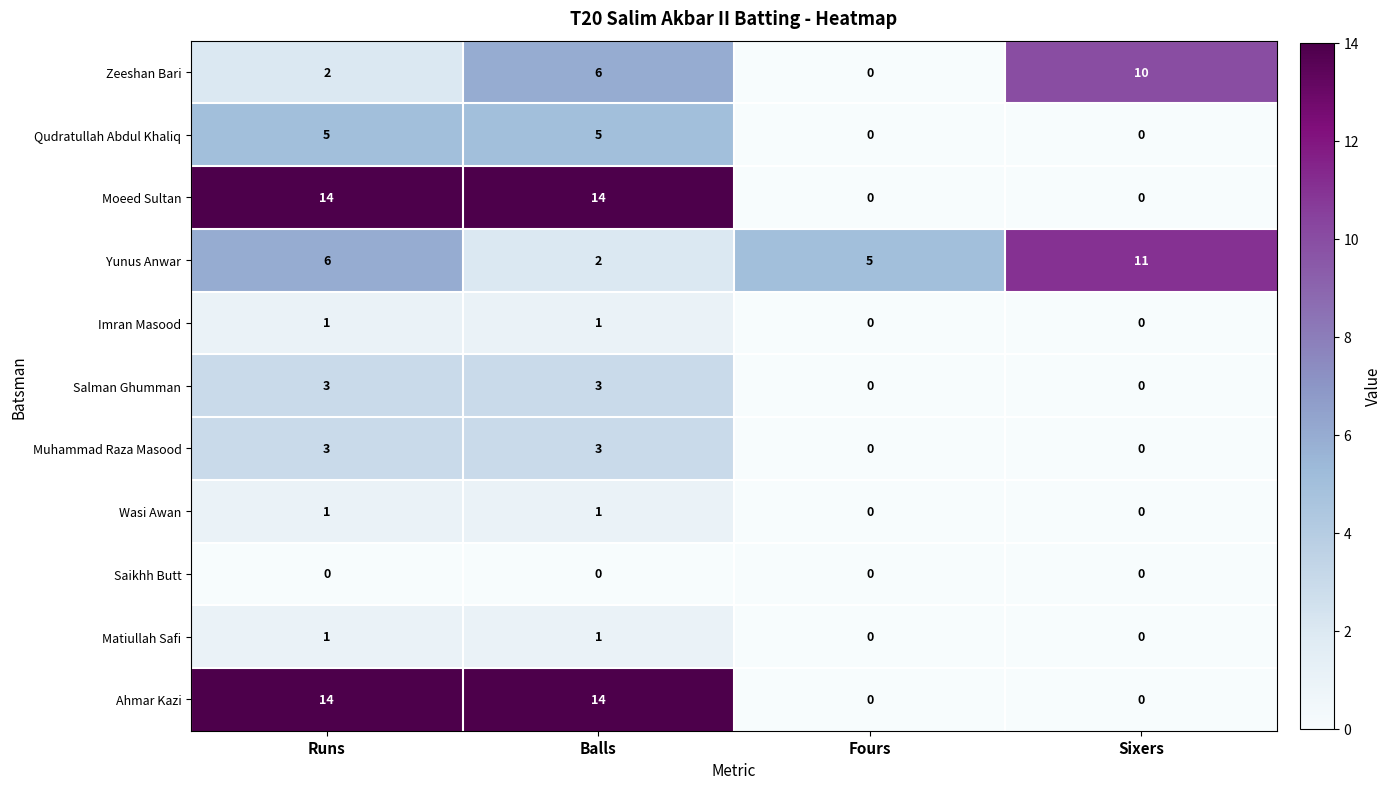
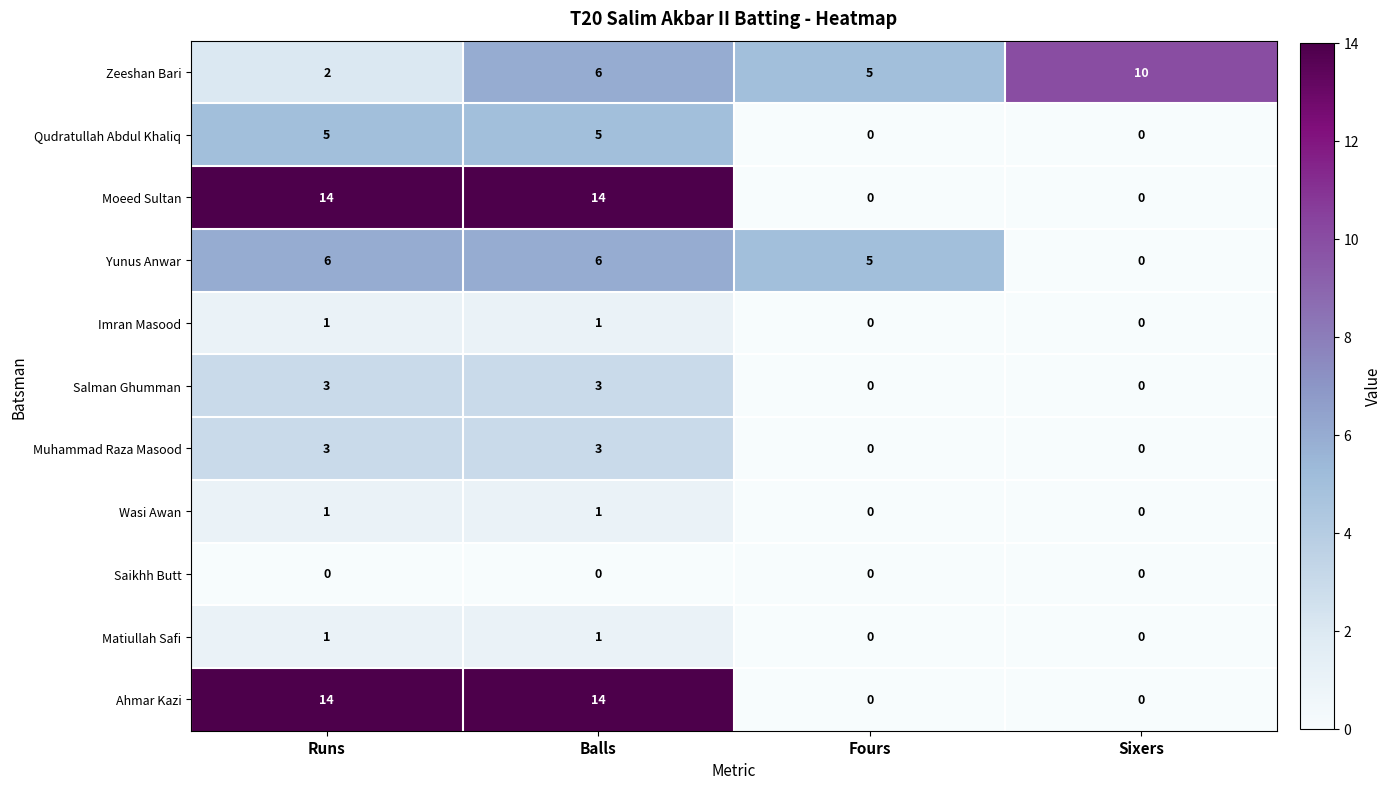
  {
    "Zeeshan Bari": {
      "Runs": 2,
      "Balls": 6,
-     "Fours": 0,
+     "Fours": 5,
      "Sixers": 10
    },
    "Qudratullah Abdul Khaliq": {
      "Runs": 5,
      "Balls": 5,
      "Fours": 0,
      "Sixers": 0
    },
    "Moeed Sultan": {
      "Runs": 14,
      "Balls": 14,
      "Fours": 0,
      "Sixers": 0
    },
    "Yunus Anwar": {
      "Runs": 6,
-     "Balls": 2,
+     "Balls": 6,
      "Fours": 5,
-     "Sixers": 11
+     "Sixers": 0
    },
    "Imran Masood": {
      "Runs": 1,
      "Balls": 1,
      "Fours": 0,
      "Sixers": 0
    },
    "Salman Ghumman": {
      "Runs": 3,
      "Balls": 3,
      "Fours": 0,
      "Sixers": 0
    },
    "Muhammad Raza Masood": {
      "Runs": 3,
      "Balls": 3,
      "Fours": 0,
      "Sixers": 0
    },
    "Wasi Awan": {
      "Runs": 1,
      "Balls": 1,
      "Fours": 0,
      "Sixers": 0
    },
    "Saikhh Butt": {
      "Runs": 0,
      "Balls": 0,
      "Fours": 0,
      "Sixers": 0
    },
    "Matiullah Safi": {
      "Runs": 1,
      "Balls": 1,
      "Fours": 0,
      "Sixers": 0
    },
    "Ahmar Kazi": {
      "Runs": 14,
      "Balls": 14,
      "Fours": 0,
      "Sixers": 0
    }
  }
